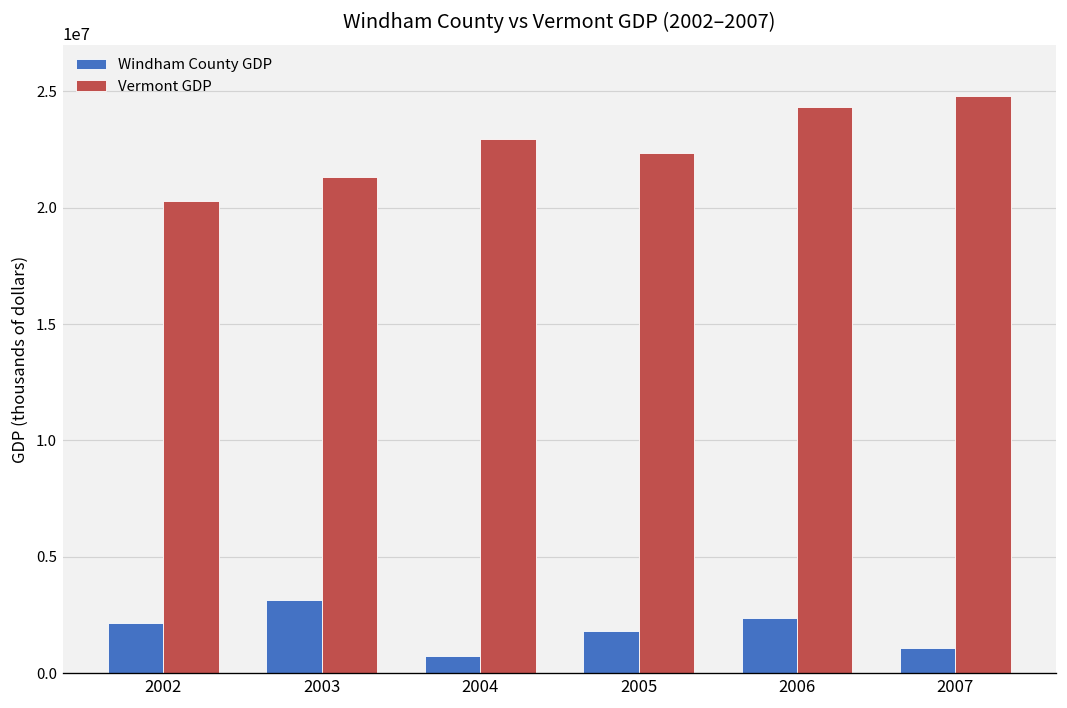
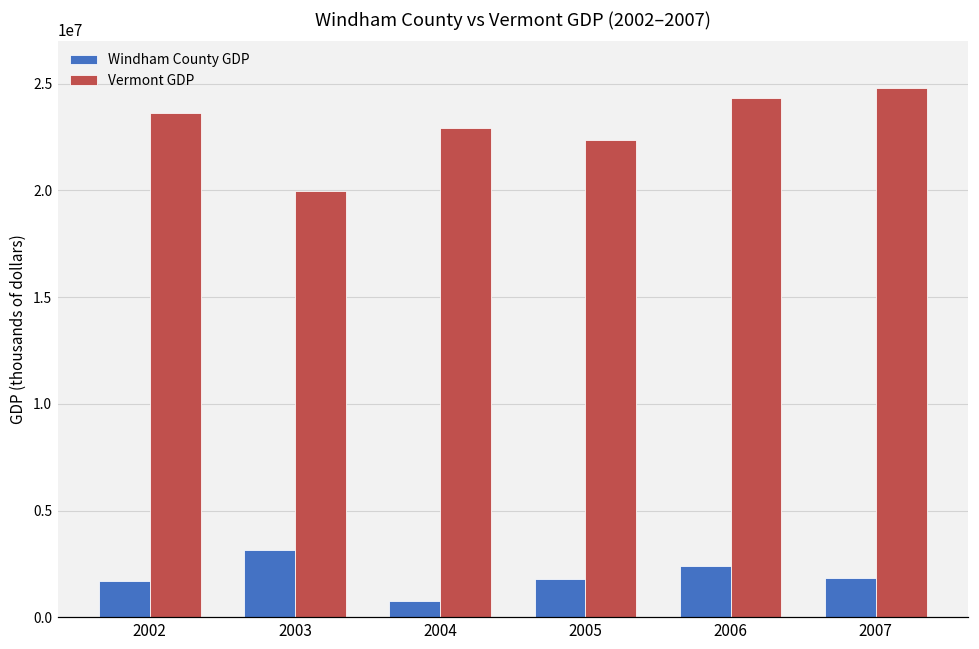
  {
    "Windham County GDP": {
-     "2002": 2100000,
+     "2002": 1700000,
      "2003": 3100000,
      "2004": 800000,
      "2005": 1800000,
      "2006": 2400000,
-     "2007": 1100000
+     "2007": 1800000
    },
    "Vermont GDP": {
-     "2002": 20300000,
-     "2003": 21300000,
+     "2002": 23600000,
+     "2003": 19900000,
      "2004": 22900000,
      "2005": 22400000,
      "2006": 24300000,
      "2007": 24800000
    }
  }
